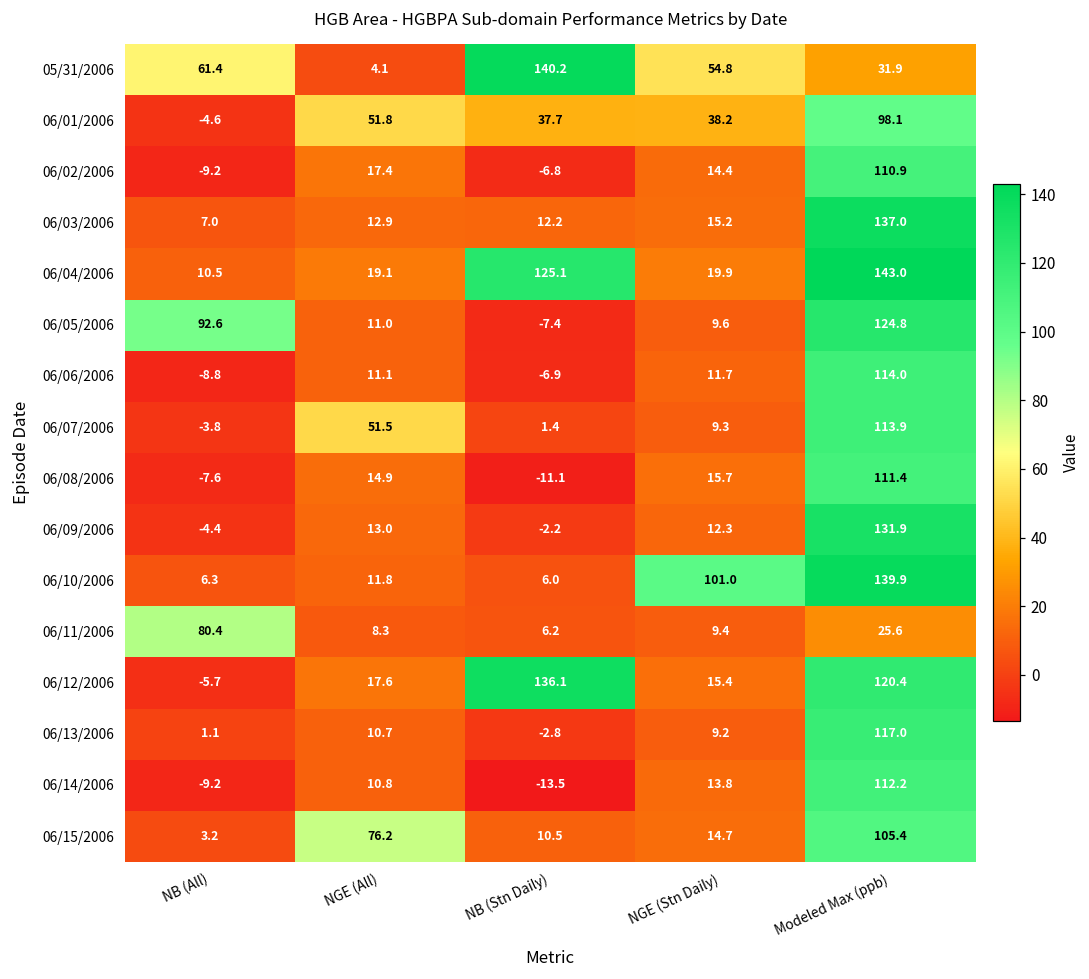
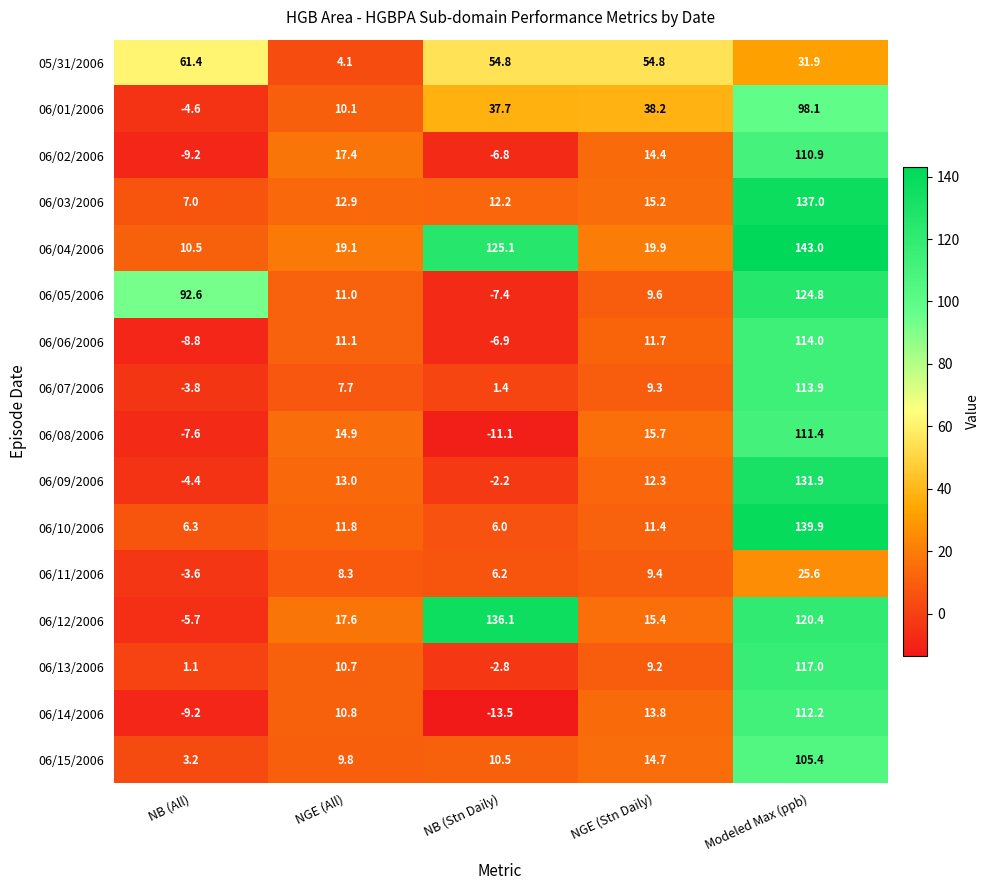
  {
    "05/31/2006": {
      "NB (All)": 61.4,
      "NGE (All)": 4.1,
-     "NB (Stn Daily)": 140.2,
+     "NB (Stn Daily)": 54.8,
      "NGE (Stn Daily)": 54.8,
      "Modeled Max (ppb)": 31.9
    },
    "06/01/2006": {
      "NB (All)": -4.6,
-     "NGE (All)": 51.8,
+     "NGE (All)": 10.1,
      "NB (Stn Daily)": 37.7,
      "NGE (Stn Daily)": 38.2,
      "Modeled Max (ppb)": 98.1
    },
    "06/02/2006": {
      "NB (All)": -9.2,
      "NGE (All)": 17.4,
      "NB (Stn Daily)": -6.8,
      "NGE (Stn Daily)": 14.4,
      "Modeled Max (ppb)": 110.9
    },
    "06/03/2006": {
      "NB (All)": 7.0,
      "NGE (All)": 12.9,
      "NB (Stn Daily)": 12.2,
      "NGE (Stn Daily)": 15.2,
      "Modeled Max (ppb)": 137.0
    },
    "06/04/2006": {
      "NB (All)": 10.5,
      "NGE (All)": 19.1,
      "NB (Stn Daily)": 125.1,
      "NGE (Stn Daily)": 19.9,
      "Modeled Max (ppb)": 143.0
    },
    "06/05/2006": {
      "NB (All)": 92.6,
      "NGE (All)": 11.0,
      "NB (Stn Daily)": -7.4,
      "NGE (Stn Daily)": 9.6,
      "Modeled Max (ppb)": 124.8
    },
    "06/06/2006": {
      "NB (All)": -8.8,
      "NGE (All)": 11.1,
      "NB (Stn Daily)": -6.9,
      "NGE (Stn Daily)": 11.7,
      "Modeled Max (ppb)": 114.0
    },
    "06/07/2006": {
      "NB (All)": -3.8,
-     "NGE (All)": 51.5,
+     "NGE (All)": 7.7,
      "NB (Stn Daily)": 1.4,
      "NGE (Stn Daily)": 9.3,
      "Modeled Max (ppb)": 113.9
    },
    "06/08/2006": {
      "NB (All)": -7.6,
      "NGE (All)": 14.9,
      "NB (Stn Daily)": -11.1,
      "NGE (Stn Daily)": 15.7,
      "Modeled Max (ppb)": 111.4
    },
    "06/09/2006": {
      "NB (All)": -4.4,
      "NGE (All)": 13.0,
      "NB (Stn Daily)": -2.2,
      "NGE (Stn Daily)": 12.3,
      "Modeled Max (ppb)": 131.9
    },
    "06/10/2006": {
      "NB (All)": 6.3,
      "NGE (All)": 11.8,
      "NB (Stn Daily)": 6.0,
-     "NGE (Stn Daily)": 101.0,
+     "NGE (Stn Daily)": 11.4,
      "Modeled Max (ppb)": 139.9
    },
    "06/11/2006": {
-     "NB (All)": 80.4,
+     "NB (All)": -3.6,
      "NGE (All)": 8.3,
      "NB (Stn Daily)": 6.2,
      "NGE (Stn Daily)": 9.4,
      "Modeled Max (ppb)": 25.6
    },
    "06/12/2006": {
      "NB (All)": -5.7,
      "NGE (All)": 17.6,
      "NB (Stn Daily)": 136.1,
      "NGE (Stn Daily)": 15.4,
      "Modeled Max (ppb)": 120.4
    },
    "06/13/2006": {
      "NB (All)": 1.1,
      "NGE (All)": 10.7,
      "NB (Stn Daily)": -2.8,
      "NGE (Stn Daily)": 9.2,
      "Modeled Max (ppb)": 117.0
    },
    "06/14/2006": {
      "NB (All)": -9.2,
      "NGE (All)": 10.8,
      "NB (Stn Daily)": -13.5,
      "NGE (Stn Daily)": 13.8,
      "Modeled Max (ppb)": 112.2
    },
    "06/15/2006": {
      "NB (All)": 3.2,
-     "NGE (All)": 76.2,
+     "NGE (All)": 9.8,
      "NB (Stn Daily)": 10.5,
      "NGE (Stn Daily)": 14.7,
      "Modeled Max (ppb)": 105.4
    }
  }
